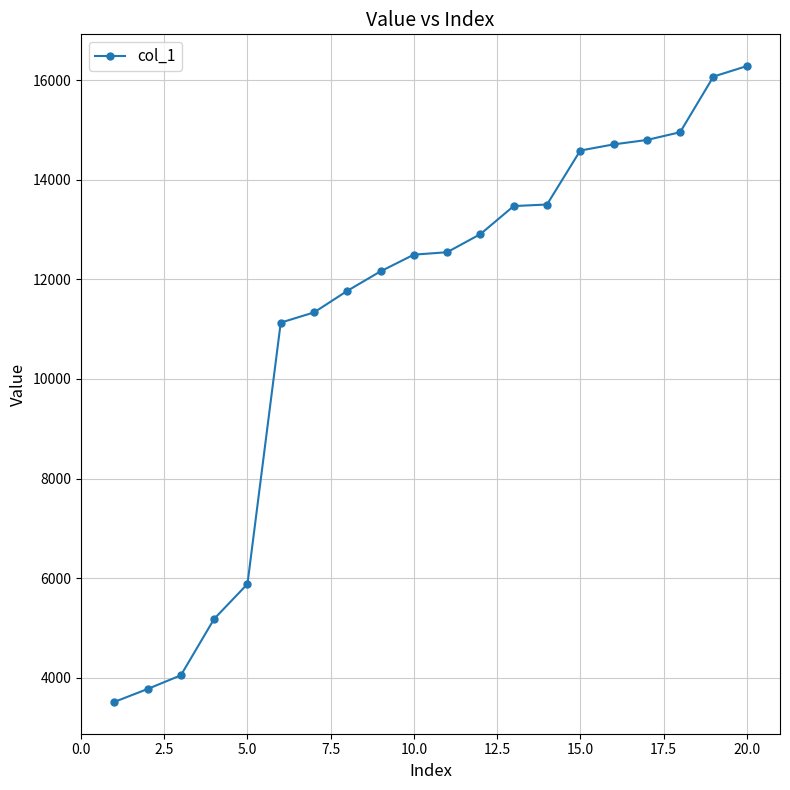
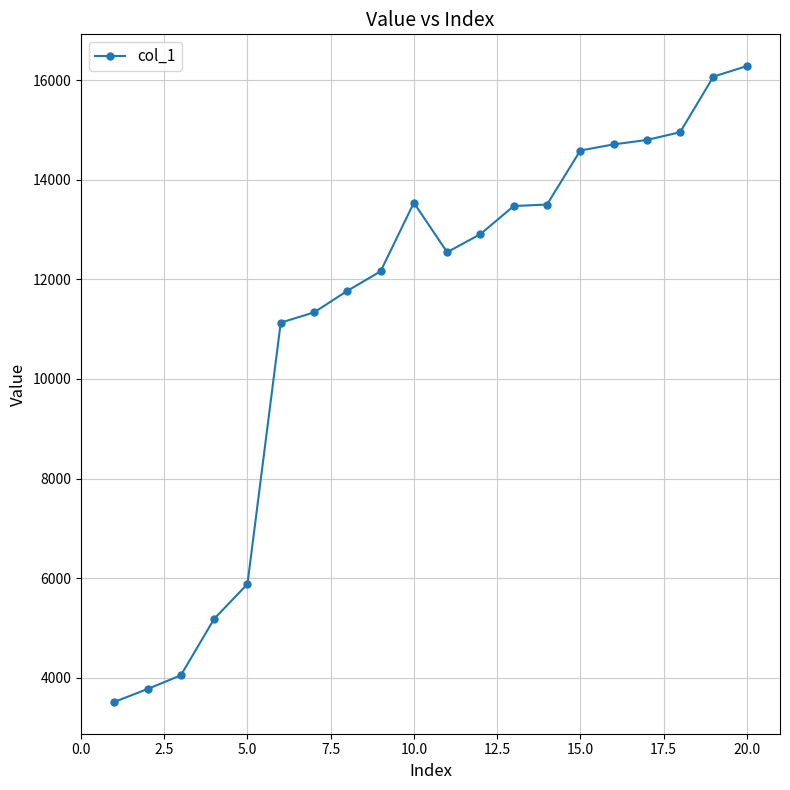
  {
    "5.0": 5900,
-   "10.0": 12500,
+   "10.0": 13500,
    "15.0": 14600,
    "20.0": 16300
  }
